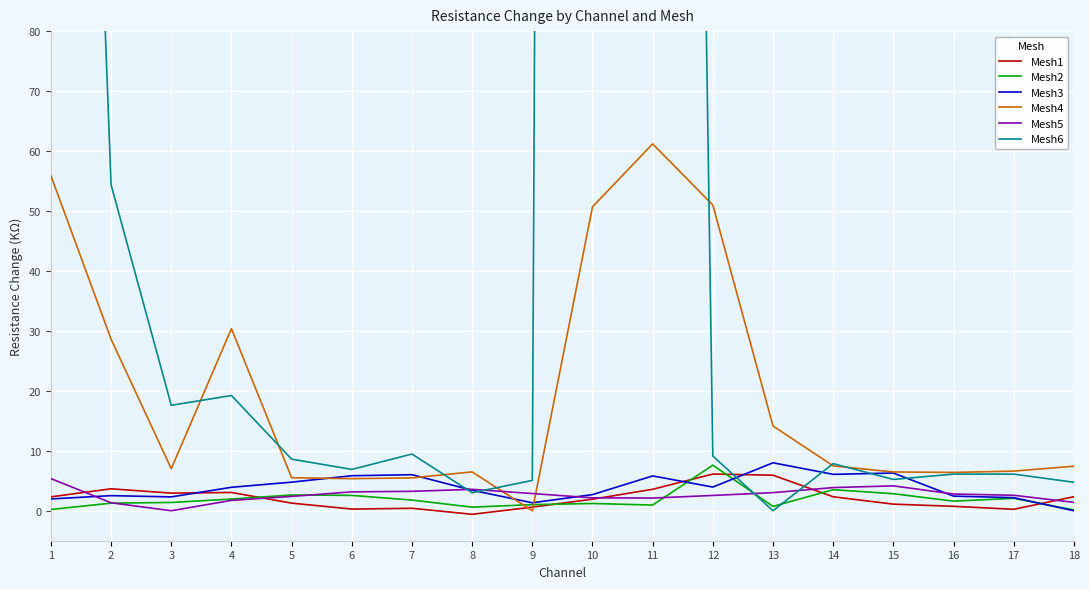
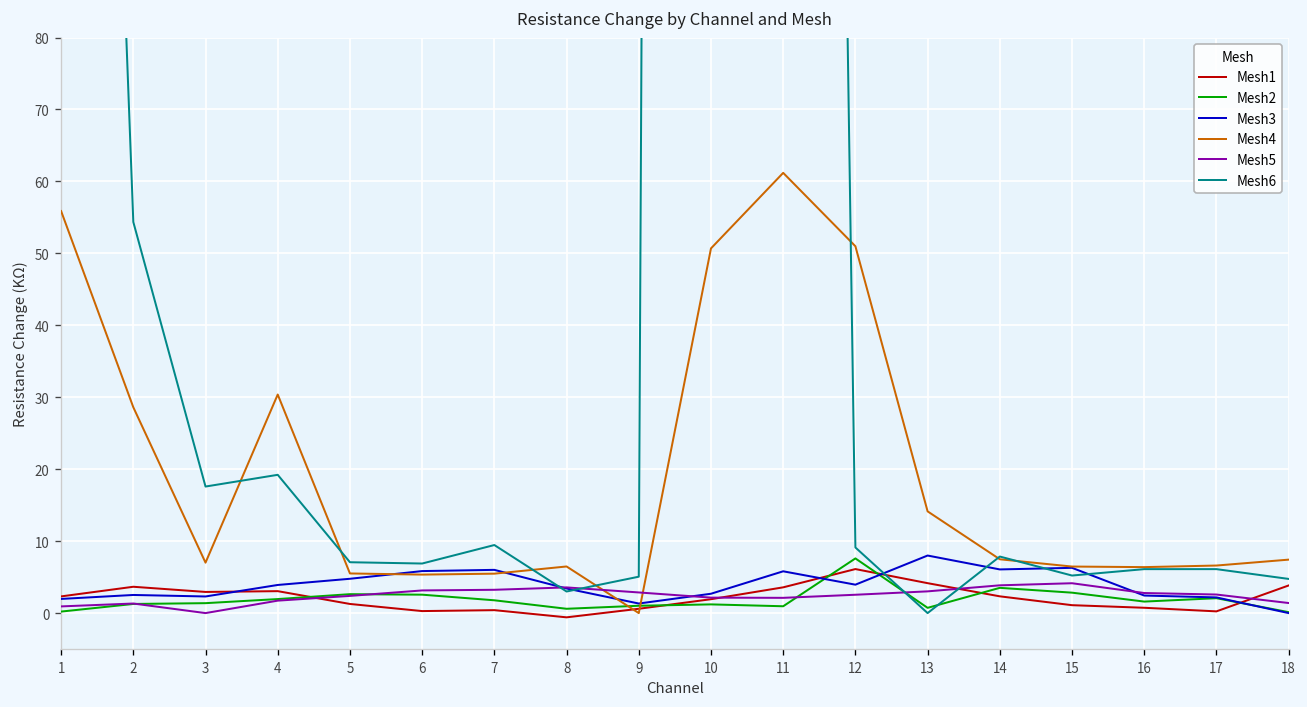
  {
    "Mesh1": {
      "2": 4,
      "3": 3,
      "4": 3,
      "5": 1,
      "6": 0,
      "7": 0,
      "8": -1,
      "11": 4,
      "12": 6,
-     "13": 6,
+     "13": 4,
      "14": 2,
      "15": 1,
      "16": 1,
      "17": 0,
-     "18": 2
+     "18": 4
    },
    "Mesh2": {
      "1": 0,
      "3": 1,
      "6": 3,
      "7": 2,
      "8": 1,
      "10": 1,
      "11": 1,
      "12": 8,
      "13": 1,
      "15": 3,
      "16": 2
    },
    "Mesh3": {
      "2": 3,
      "3": 2,
      "4": 4,
      "5": 5,
      "6": 6,
      "7": 6,
      "10": 3,
      "11": 6,
      "12": 4,
      "13": 8,
      "14": 6
    },
    "Mesh4": {
      "1": 56,
      "2": 29,
      "3": 7,
      "4": 30,
      "5": 6,
      "6": 5,
      "7": 5,
      "8": 6,
      "9": 0,
      "10": 51,
      "11": 61,
      "12": 51,
      "13": 14,
      "17": 7,
      "18": 7
    },
    "Mesh5": {
-     "1": 5,
+     "1": 1,
      "3": 0,
      "6": 3,
      "7": 3,
      "9": 3,
      "11": 2,
      "12": 3,
      "13": 3,
      "15": 4,
      "18": 1
    },
    "Mesh6": {
      "2": 54,
      "3": 18,
      "4": 19,
-     "5": 9,
+     "5": 7,
      "6": 7,
      "7": 9,
      "8": 3,
      "9": 5,
      "12": 9,
      "13": 0,
      "15": 5,
      "17": 6,
      "18": 5
    }
  }
